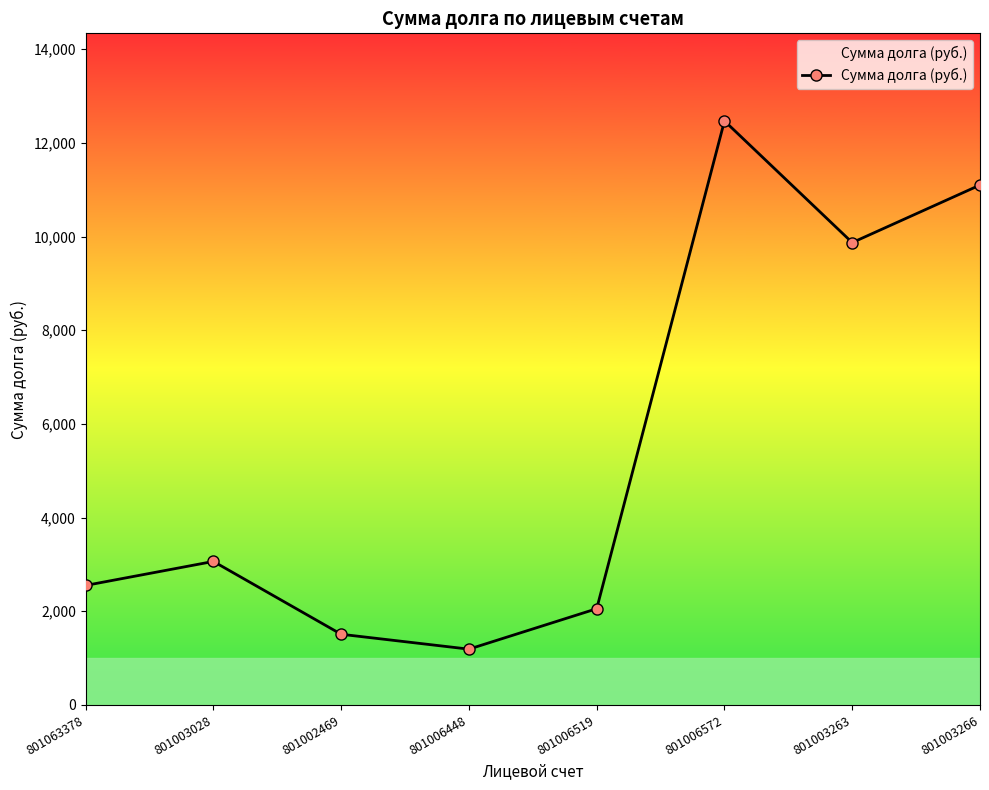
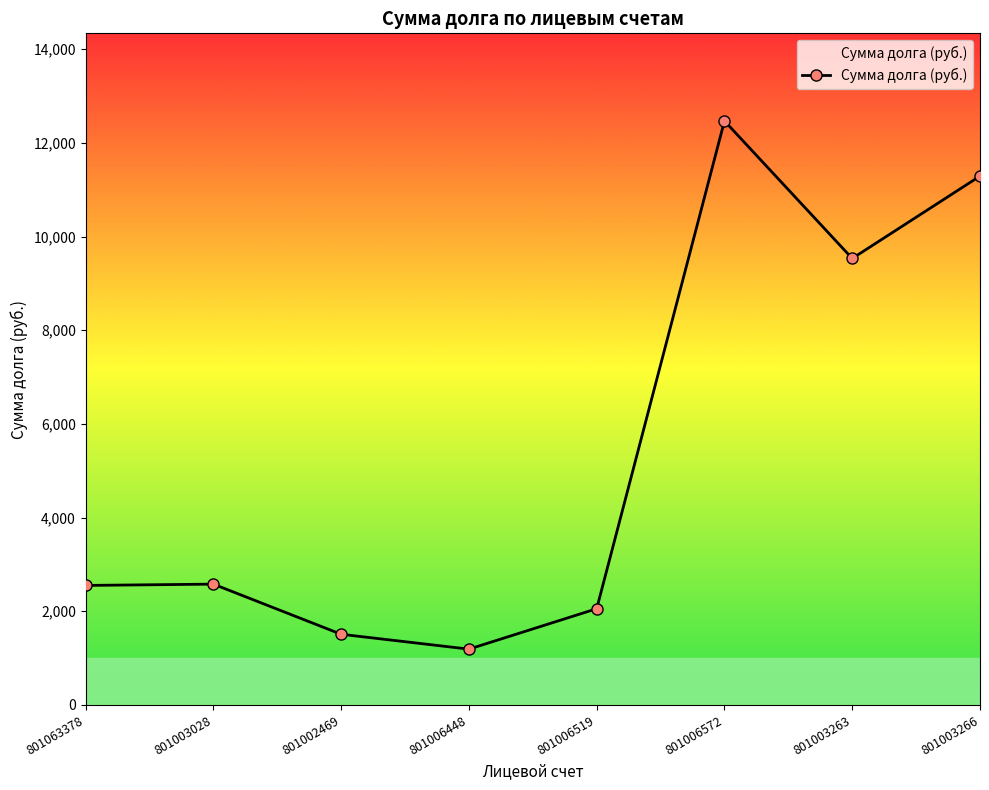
  {
    "801063378": "2,600",
-   "801003028": "3,100",
+   "801003028": "2,600",
    "801002469": "1,500",
    "801006448": "1,200",
    "801006519": "2,100",
    "801006572": "12,500",
-   "801003263": "9,900",
-   "801003266": "11,100"
+   "801003263": "9,500",
+   "801003266": "11,300"
  }
